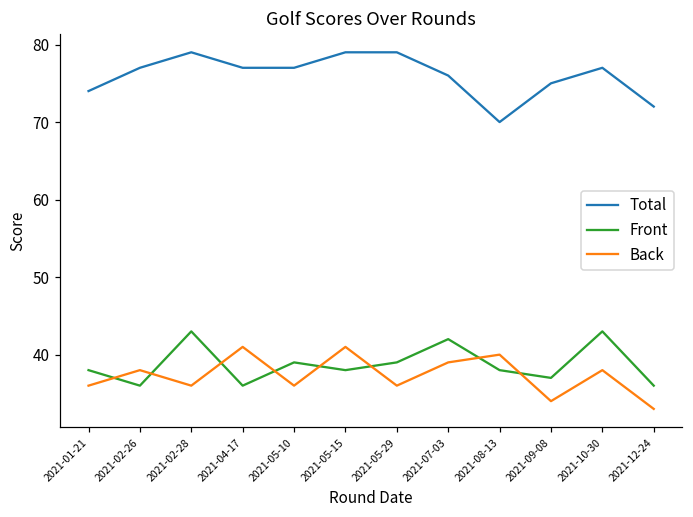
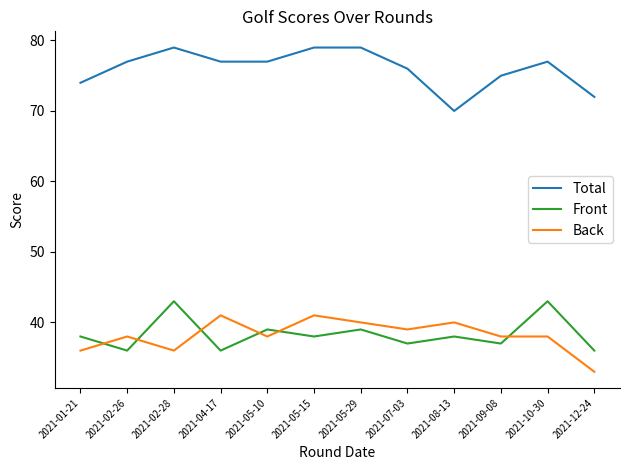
  {
    "Total": {
      "2021-01-21": 74,
      "2021-02-26": 77,
      "2021-02-28": 79,
      "2021-04-17": 77,
      "2021-05-10": 77,
      "2021-05-15": 79,
      "2021-05-29": 79,
      "2021-07-03": 76,
      "2021-08-13": 70,
      "2021-09-08": 75,
      "2021-10-30": 77,
      "2021-12-24": 72
    },
    "Front": {
      "2021-01-21": 38,
      "2021-02-26": 36,
      "2021-02-28": 43,
      "2021-04-17": 36,
      "2021-05-10": 39,
      "2021-05-15": 38,
      "2021-05-29": 39,
-     "2021-07-03": 42,
+     "2021-07-03": 37,
      "2021-08-13": 38,
      "2021-09-08": 37,
      "2021-10-30": 43,
      "2021-12-24": 36
    },
    "Back": {
      "2021-01-21": 36,
      "2021-02-26": 38,
      "2021-02-28": 36,
      "2021-04-17": 41,
-     "2021-05-10": 36,
+     "2021-05-10": 38,
      "2021-05-15": 41,
-     "2021-05-29": 36,
+     "2021-05-29": 40,
      "2021-07-03": 39,
      "2021-08-13": 40,
-     "2021-09-08": 34,
+     "2021-09-08": 38,
      "2021-10-30": 38,
      "2021-12-24": 33
    }
  }
